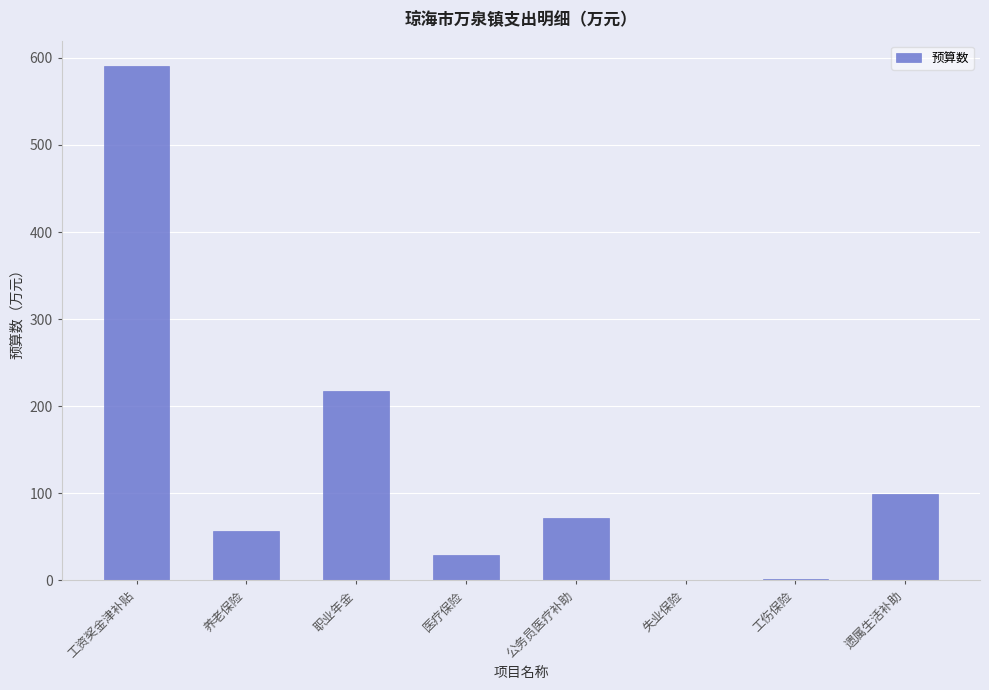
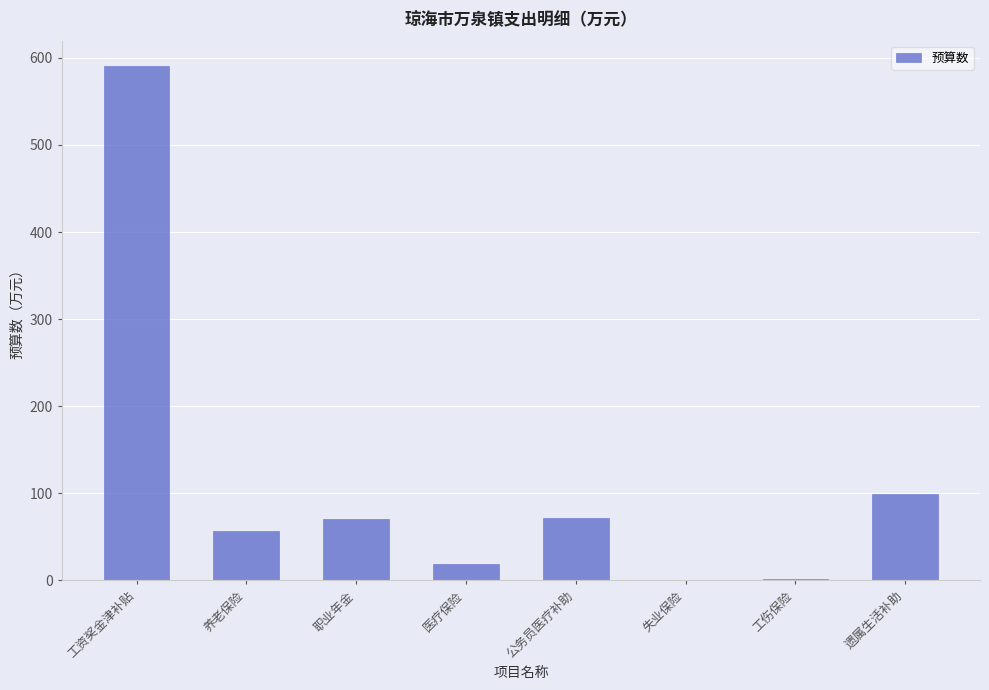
  {
    "工资奖金津补贴": 590,
    "养老保险": 60,
-   "职业年金": 220,
-   "医疗保险": 30,
+   "职业年金": 70,
+   "医疗保险": 20,
    "公务员医疗补助": 70,
    "遗属生活补助": 100
  }
